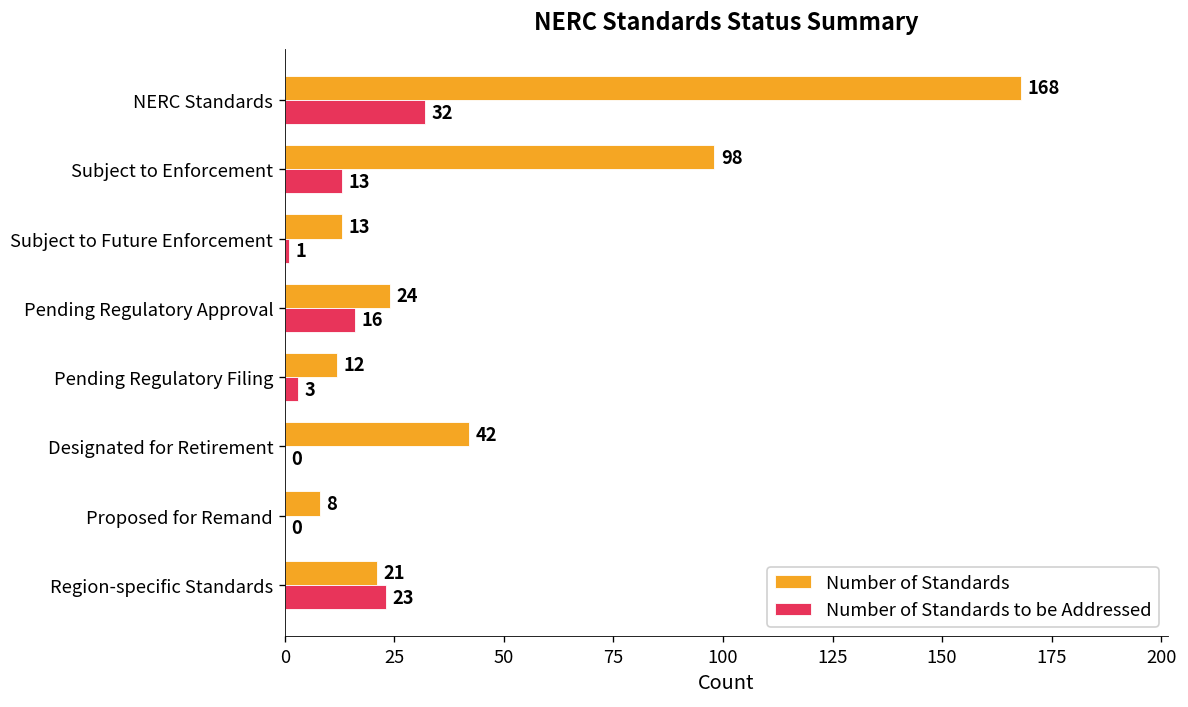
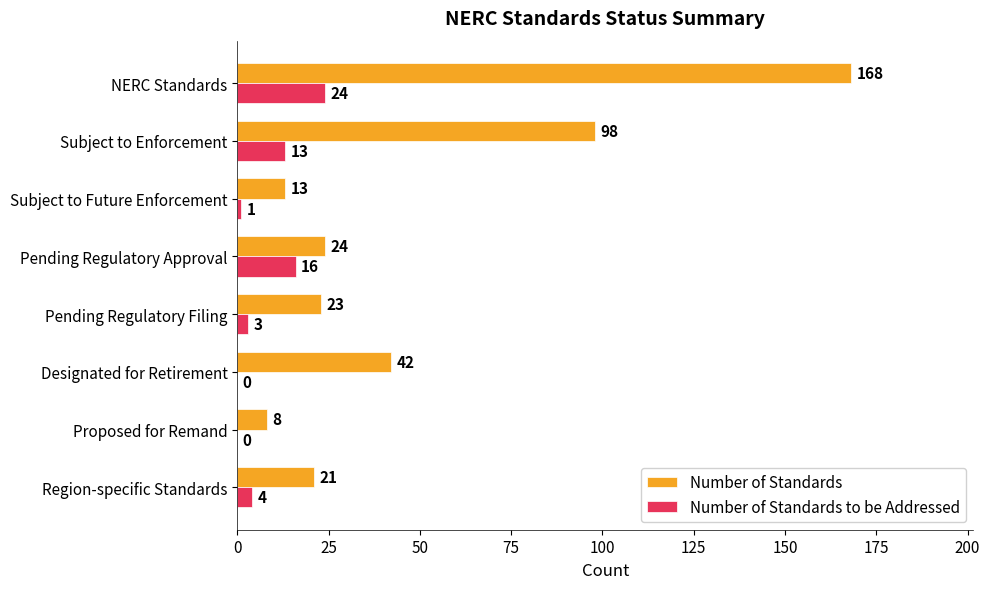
  {
    "Number of Standards": {
      "NERC Standards": 168,
      "Subject to Enforcement": 98,
      "Subject to Future Enforcement": 13,
      "Pending Regulatory Approval": 24,
-     "Pending Regulatory Filing": 12,
+     "Pending Regulatory Filing": 23,
      "Designated for Retirement": 42,
      "Proposed for Remand": 8,
      "Region-specific Standards": 21
    },
    "Number of Standards to be Addressed": {
-     "NERC Standards": 32,
+     "NERC Standards": 24,
      "Subject to Enforcement": 13,
      "Subject to Future Enforcement": 1,
      "Pending Regulatory Approval": 16,
      "Pending Regulatory Filing": 3,
      "Designated for Retirement": 0,
      "Proposed for Remand": 0,
-     "Region-specific Standards": 23
+     "Region-specific Standards": 4
    }
  }
